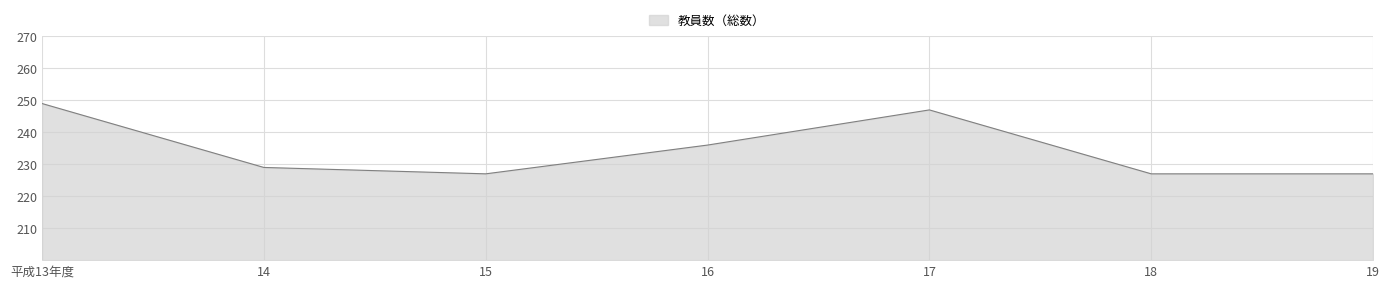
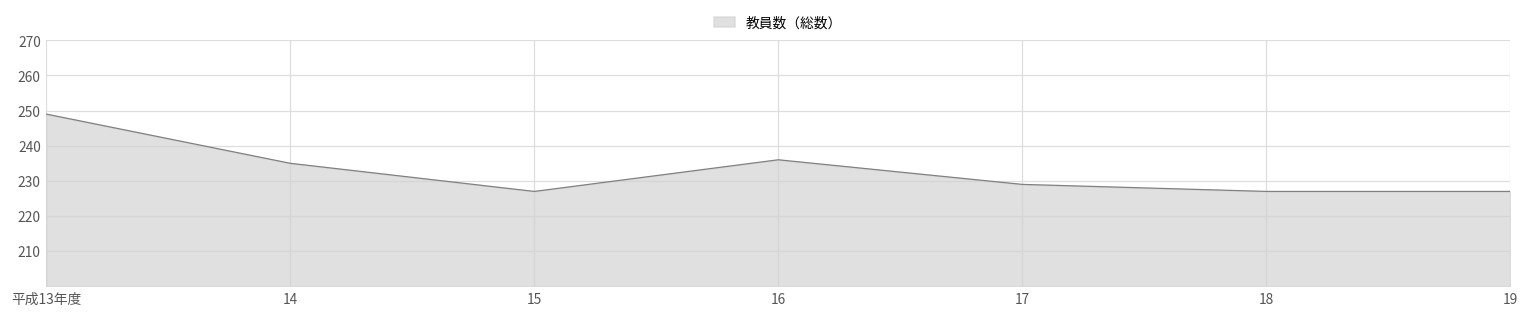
  {
    "平成13年度": 249,
-   "14": 229,
+   "14": 235,
    "15": 227,
    "16": 236,
-   "17": 247,
+   "17": 229,
    "18": 227,
    "19": 227
  }
